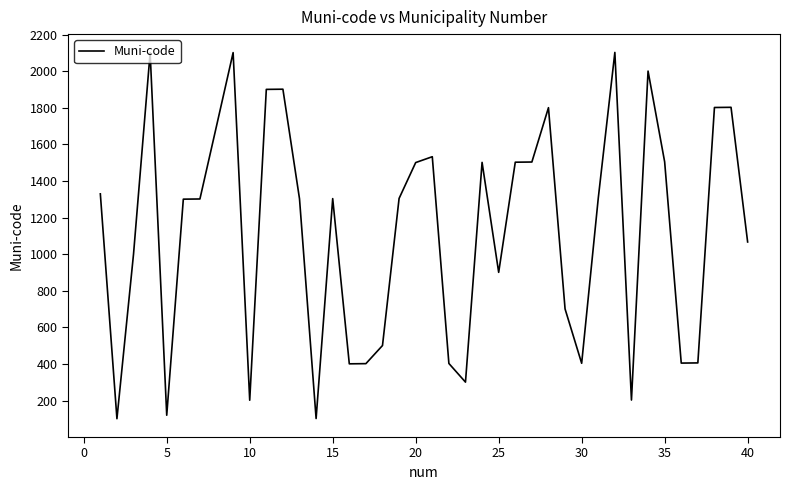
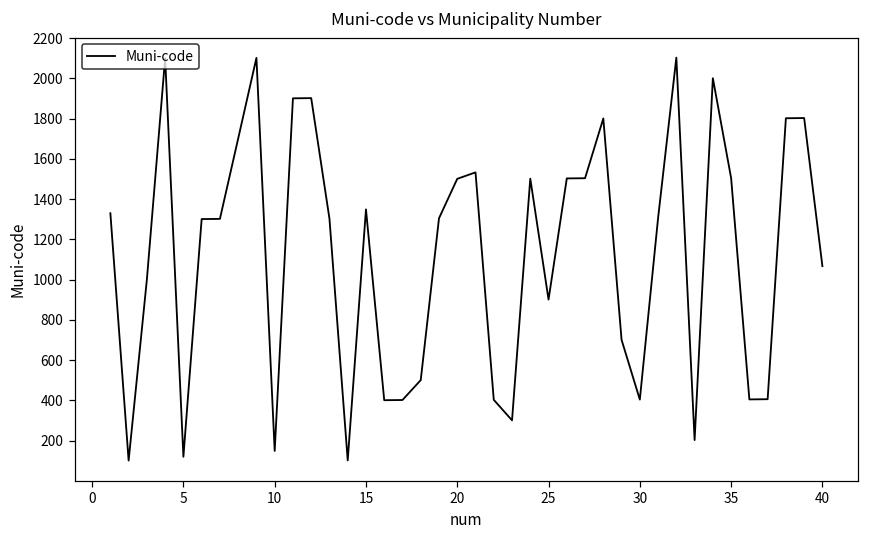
  {
    "5": 120,
-   "10": 200,
-   "15": 1300,
+   "10": 150,
+   "15": 1350,
    "20": 1500,
    "25": 900,
    "30": 400,
    "35": 1510,
    "40": 1070
  }
